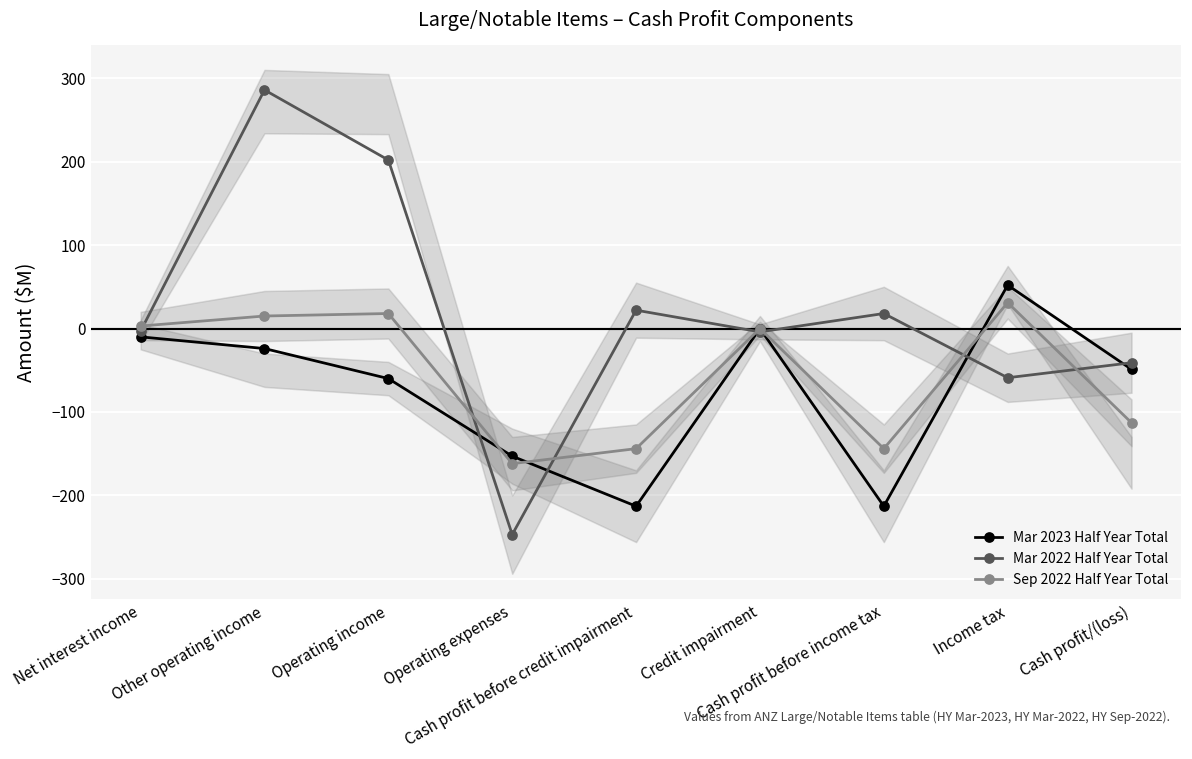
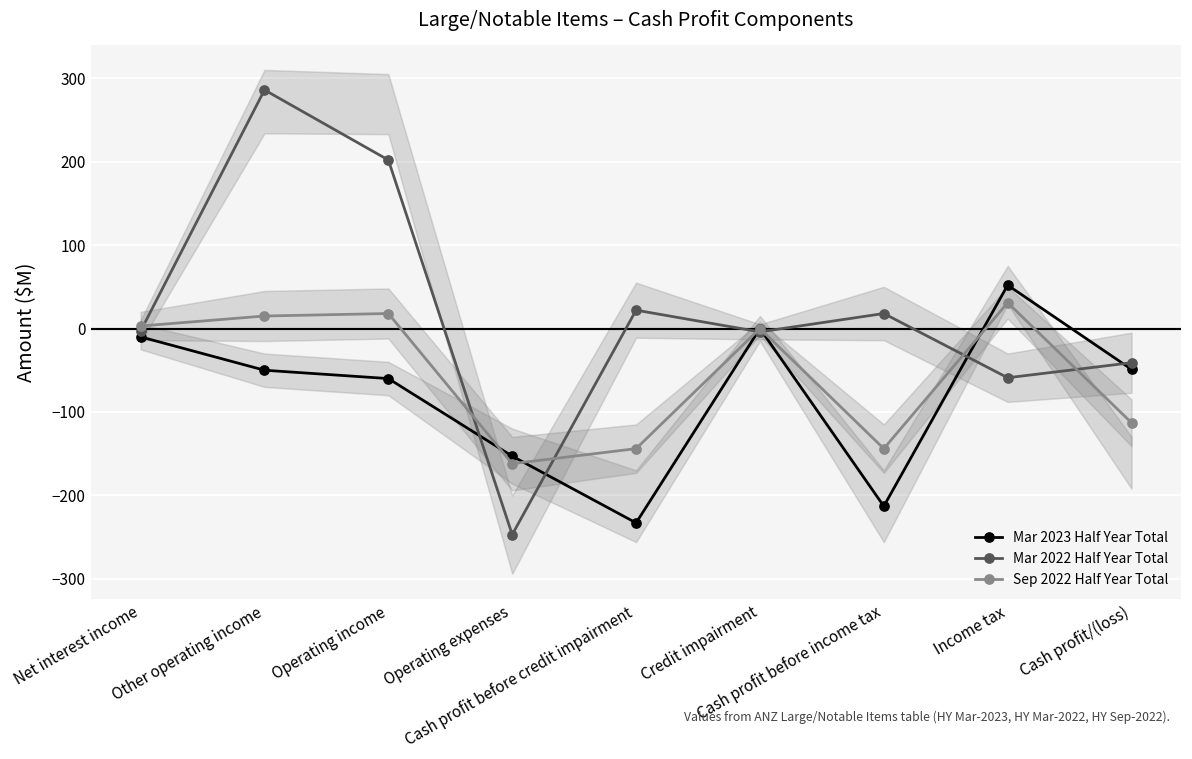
  {
    "Mar 2023 Half Year Total": {
      "Net interest income": -10,
-     "Other operating income": -20,
+     "Other operating income": -50,
      "Operating income": -60,
      "Operating expenses": -150,
-     "Cash profit before credit impairment": -210,
+     "Cash profit before credit impairment": -230,
      "Cash profit before income tax": -210,
      "Cash profit/(loss)": -50
    },
    "Mar 2022 Half Year Total": {
      "Net interest income": 0,
      "Other operating income": 290,
      "Operating income": 200,
      "Operating expenses": -250,
      "Cash profit before credit impairment": 20,
      "Credit impairment": 0,
      "Cash profit before income tax": 20,
      "Income tax": -60,
      "Cash profit/(loss)": -40
    }
  }
